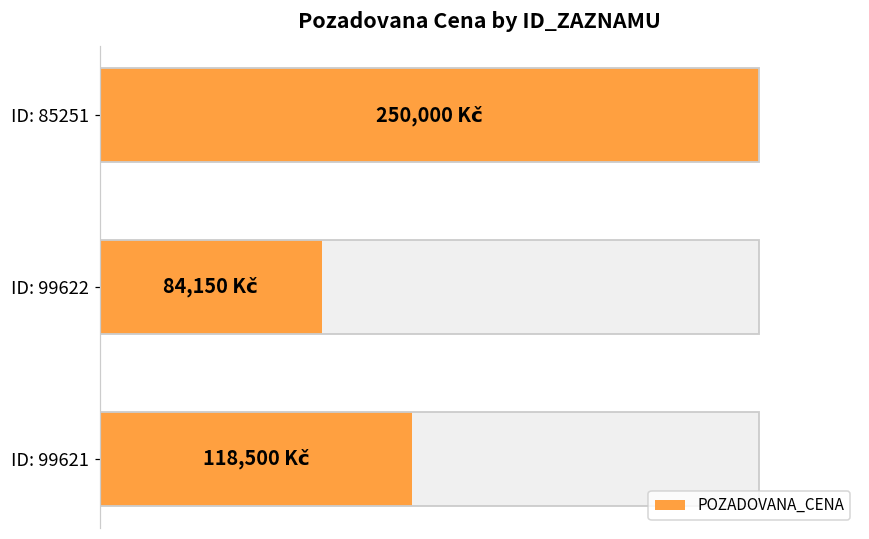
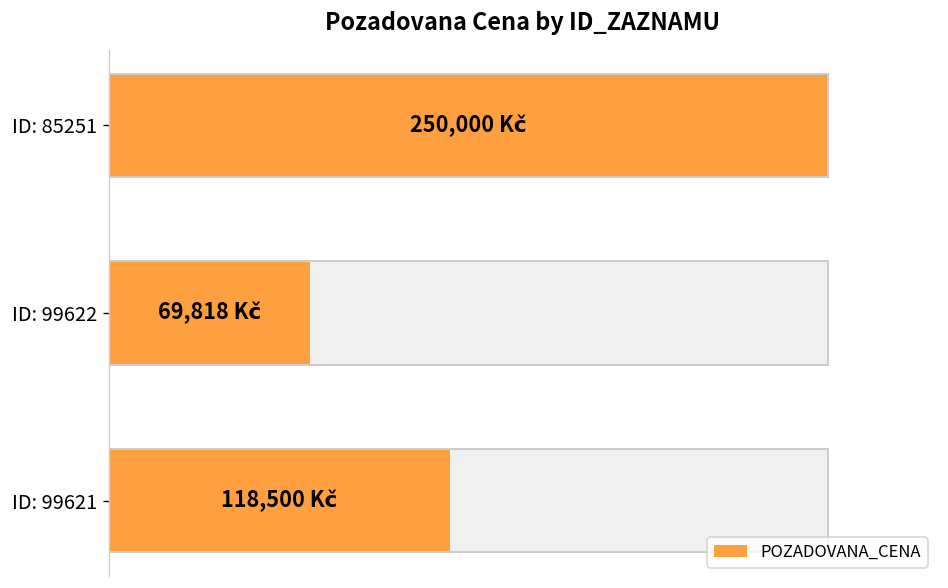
  {
    "POZADOVANA_CENA": {
      "ID: 85251": "250,000",
-     "ID: 99622": "84,150"
+     "ID: 99622": "69,818"
    }
  }
